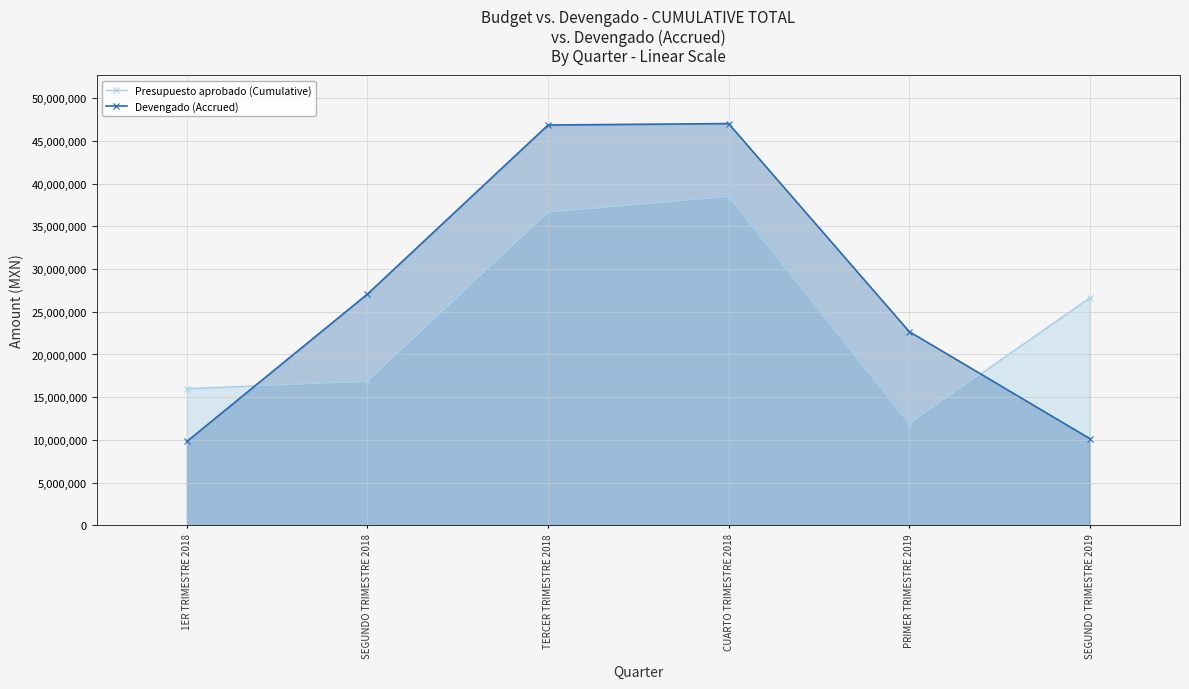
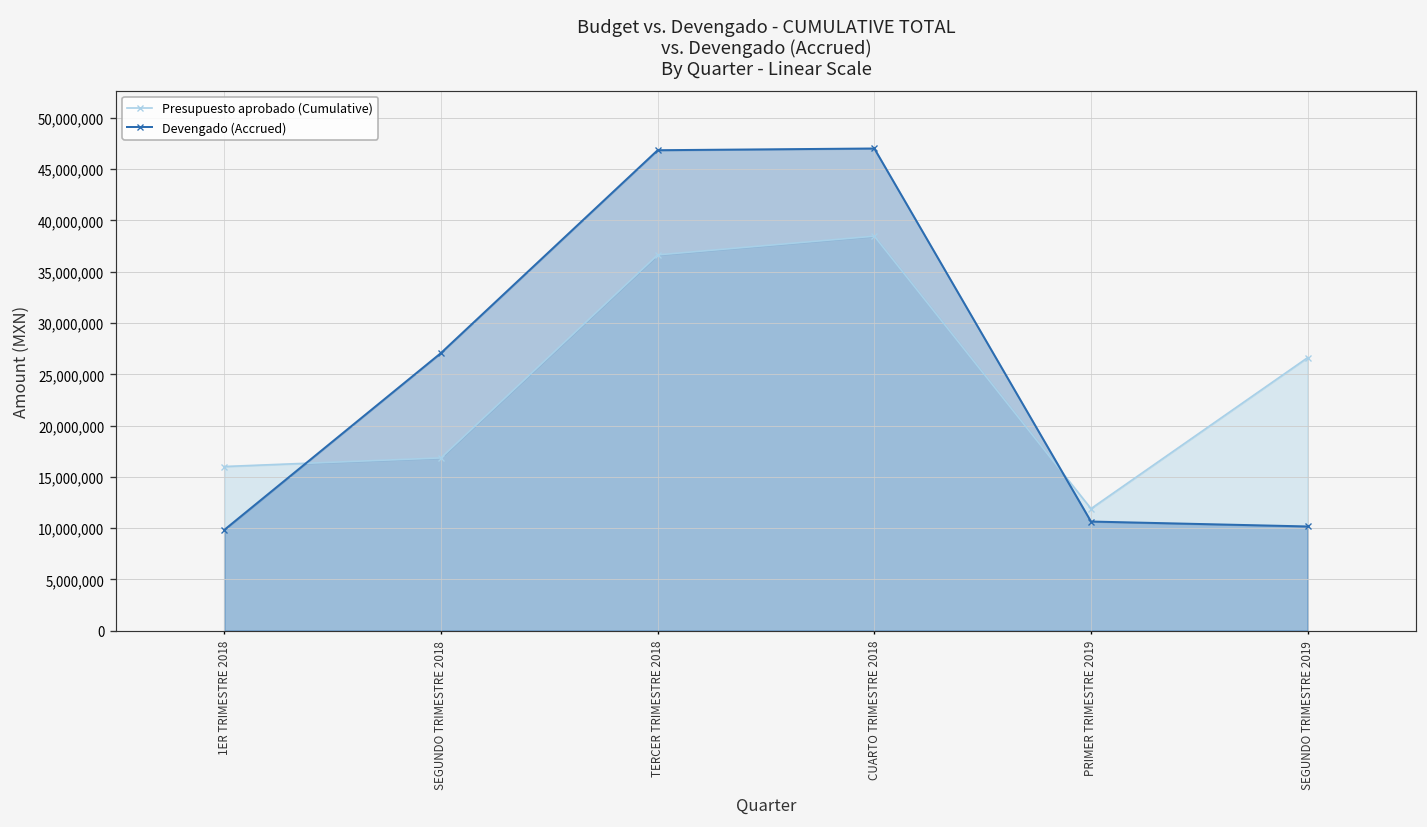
  {
    "Presupuesto aprobado (Cumulative)": {
      "1ER TRIMESTRE 2018": "16,000,000",
      "SEGUNDO TRIMESTRE 2018": "17,000,000",
      "TERCER TRIMESTRE 2018": "37,000,000",
      "CUARTO TRIMESTRE 2018": "38,000,000",
      "PRIMER TRIMESTRE 2019": "12,000,000",
      "SEGUNDO TRIMESTRE 2019": "27,000,000"
    },
    "Devengado (Accrued)": {
      "1ER TRIMESTRE 2018": "10,000,000",
      "SEGUNDO TRIMESTRE 2018": "27,000,000",
      "TERCER TRIMESTRE 2018": "47,000,000",
      "CUARTO TRIMESTRE 2018": "47,000,000",
-     "PRIMER TRIMESTRE 2019": "23,000,000",
+     "PRIMER TRIMESTRE 2019": "11,000,000",
      "SEGUNDO TRIMESTRE 2019": "10,000,000"
    }
  }
